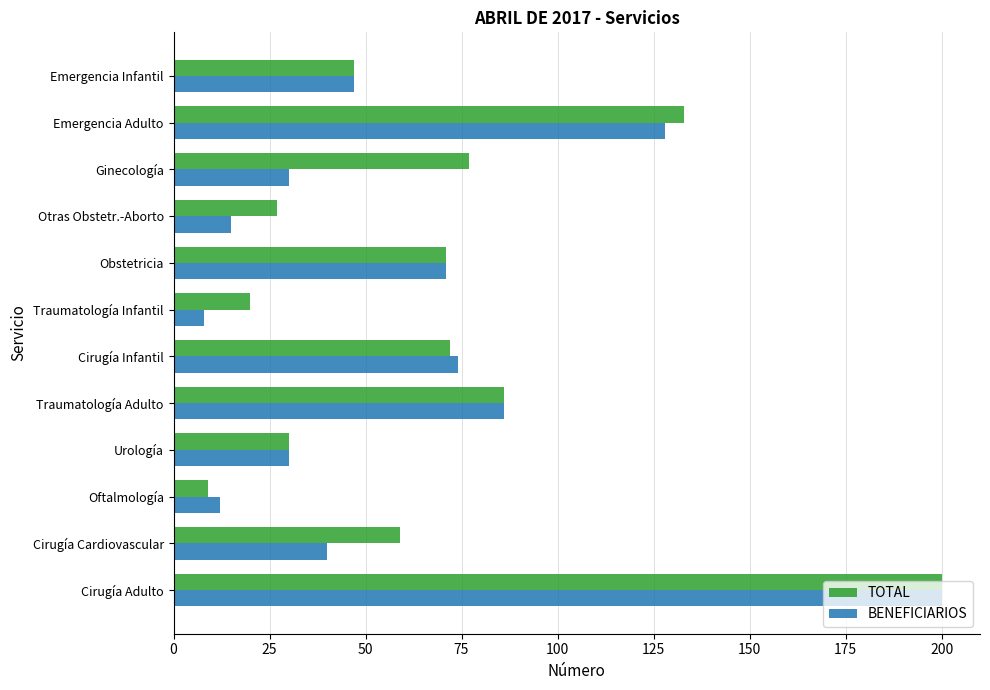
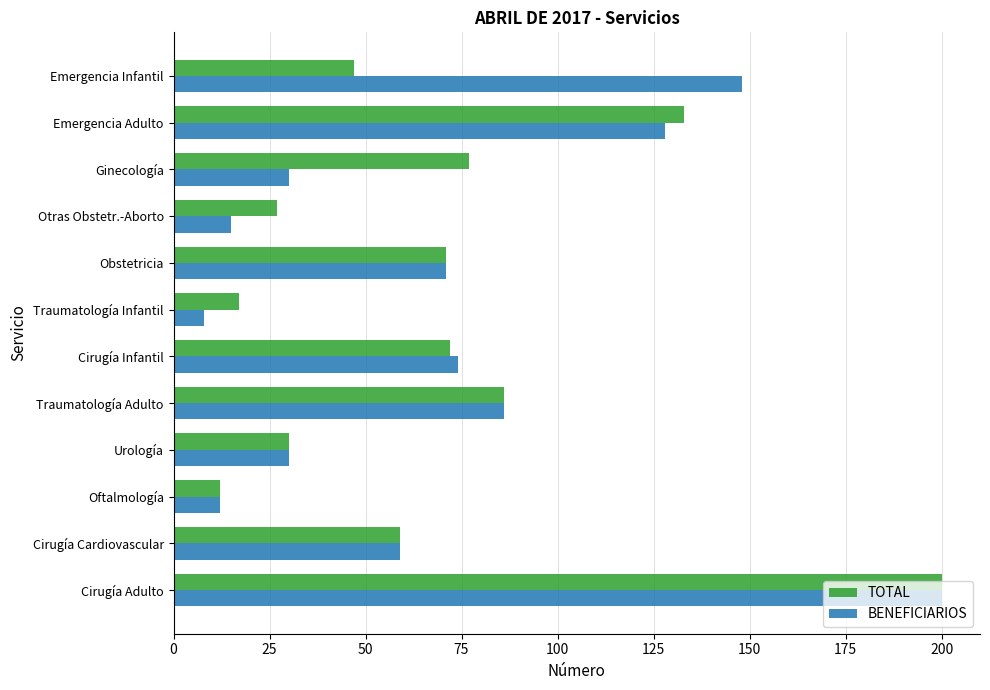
  {
    "TOTAL": {
      "Emergencia Infantil": 47,
      "Emergencia Adulto": 133,
      "Ginecología": 77,
      "Otras Obstetr.-Aborto": 27,
      "Obstetricia": 71,
-     "Traumatología Infantil": 20,
+     "Traumatología Infantil": 17,
      "Cirugía Infantil": 72,
      "Traumatología Adulto": 86,
      "Urología": 30,
-     "Oftalmología": 9,
+     "Oftalmología": 12,
      "Cirugía Cardiovascular": 59
    },
    "BENEFICIARIOS": {
-     "Emergencia Infantil": 47,
+     "Emergencia Infantil": 148,
      "Emergencia Adulto": 128,
      "Ginecología": 30,
      "Otras Obstetr.-Aborto": 15,
      "Obstetricia": 71,
      "Traumatología Infantil": 8,
      "Cirugía Infantil": 74,
      "Traumatología Adulto": 86,
      "Urología": 30,
      "Oftalmología": 12,
-     "Cirugía Cardiovascular": 40
+     "Cirugía Cardiovascular": 59
    }
  }
